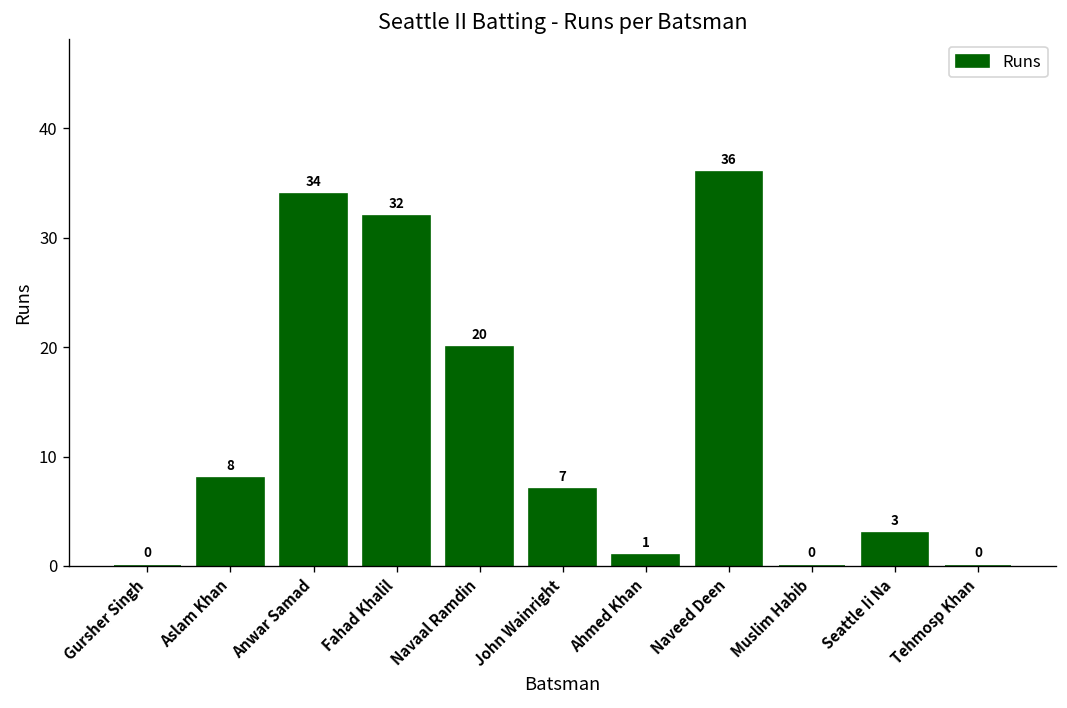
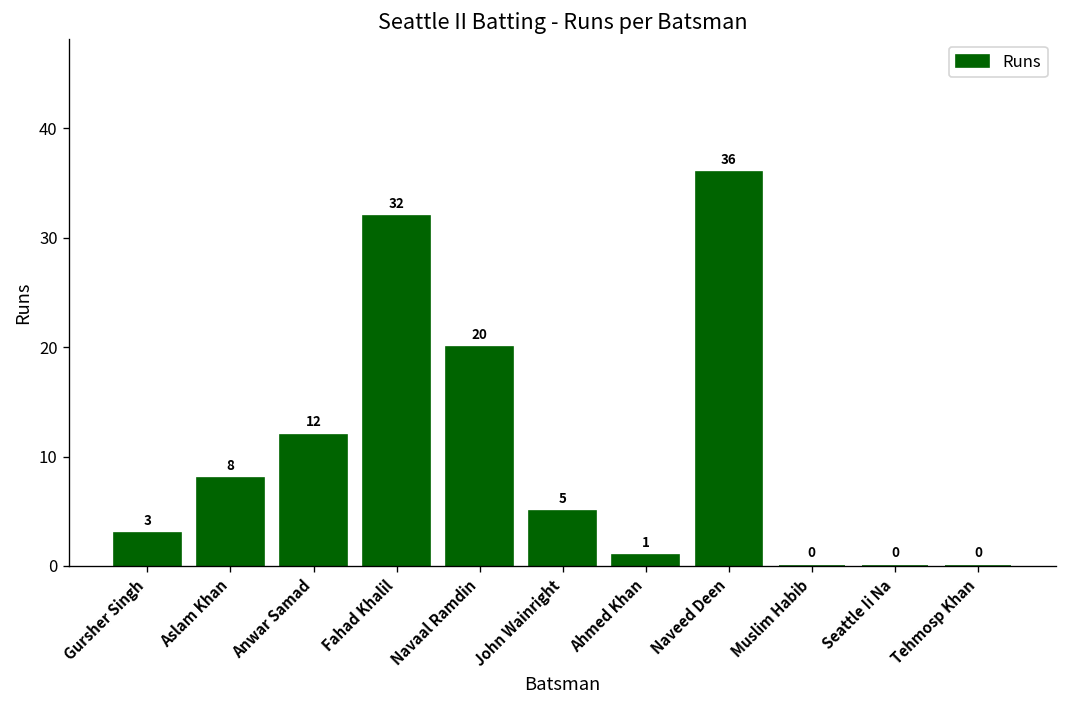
  {
-   "Gursher Singh": 0,
+   "Gursher Singh": 3,
    "Aslam Khan": 8,
-   "Anwar Samad": 34,
+   "Anwar Samad": 12,
    "Fahad Khalil": 32,
    "Navaal Ramdin": 20,
-   "John Wainright": 7,
+   "John Wainright": 5,
    "Ahmed Khan": 1,
    "Naveed Deen": 36,
    "Muslim Habib": 0,
-   "Seattle Ii Na": 3,
+   "Seattle Ii Na": 0,
    "Tehmosp Khan": 0
  }
